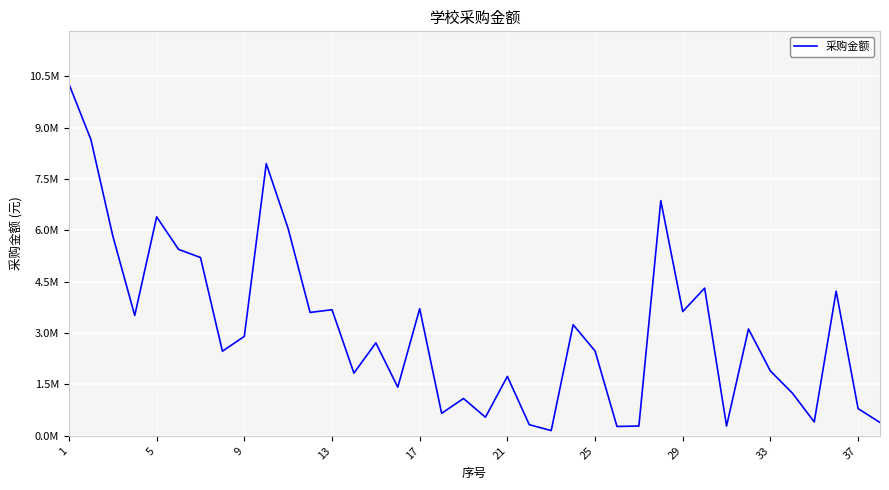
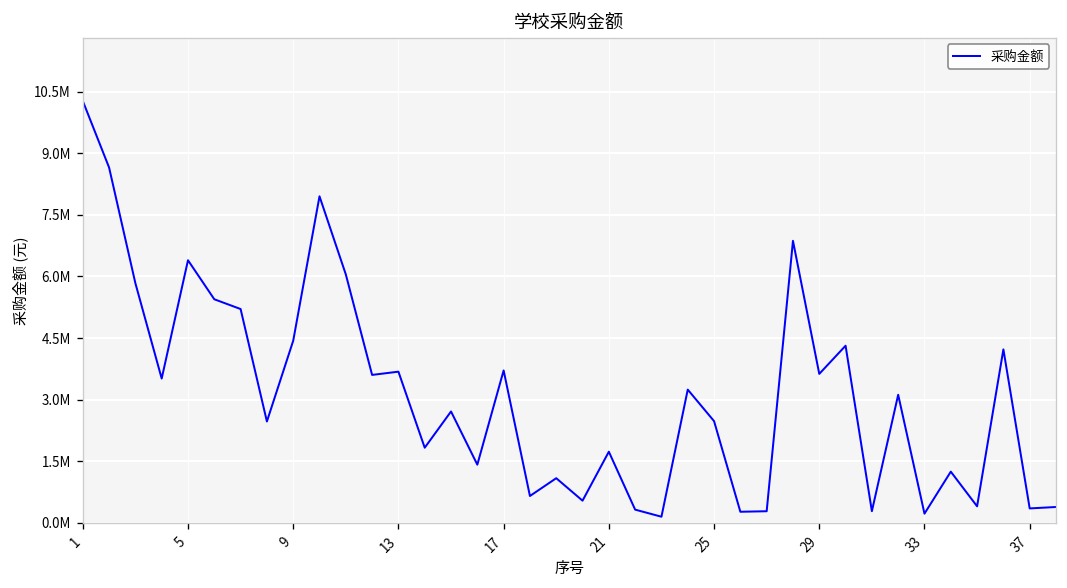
  {
    "1": 10300000,
    "5": 6400000,
-   "9": 2900000,
+   "9": 4400000,
    "13": 3700000,
    "17": 3700000,
    "21": 1700000,
    "25": 2500000,
    "29": 3600000,
-   "33": 1900000,
-   "37": 800000
+   "33": 200000,
+   "37": 400000
  }
